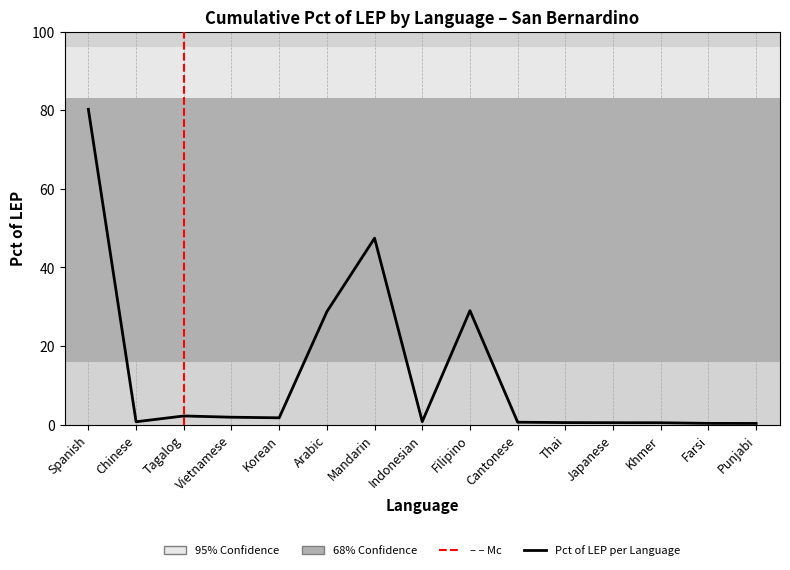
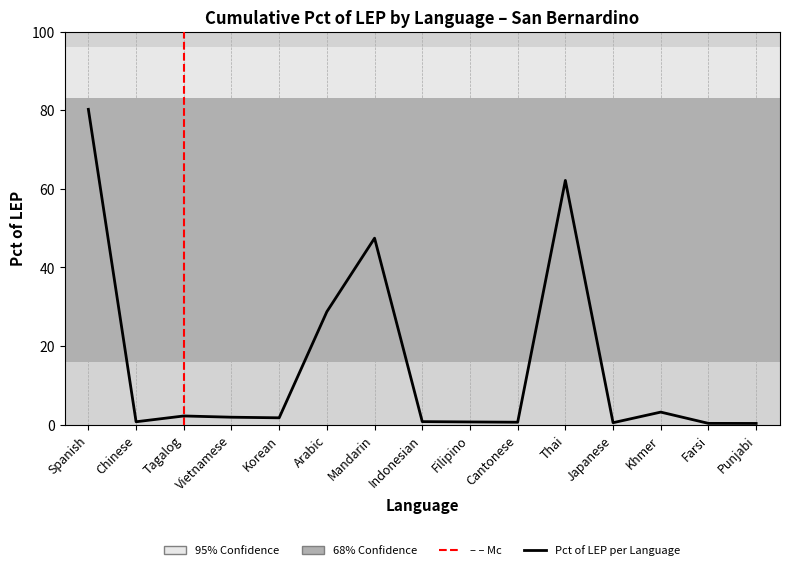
  {
    "Spanish": 80,
    "Chinese": 1,
    "Tagalog": 2,
    "Vietnamese": 2,
    "Korean": 2,
    "Arabic": 29,
    "Mandarin": 47,
    "Indonesian": 1,
-   "Filipino": 29,
+   "Filipino": 1,
    "Cantonese": 1,
-   "Thai": 1,
+   "Thai": 62,
    "Japanese": 0,
-   "Khmer": 0,
+   "Khmer": 3,
    "Farsi": 0,
    "Punjabi": 0
  }
